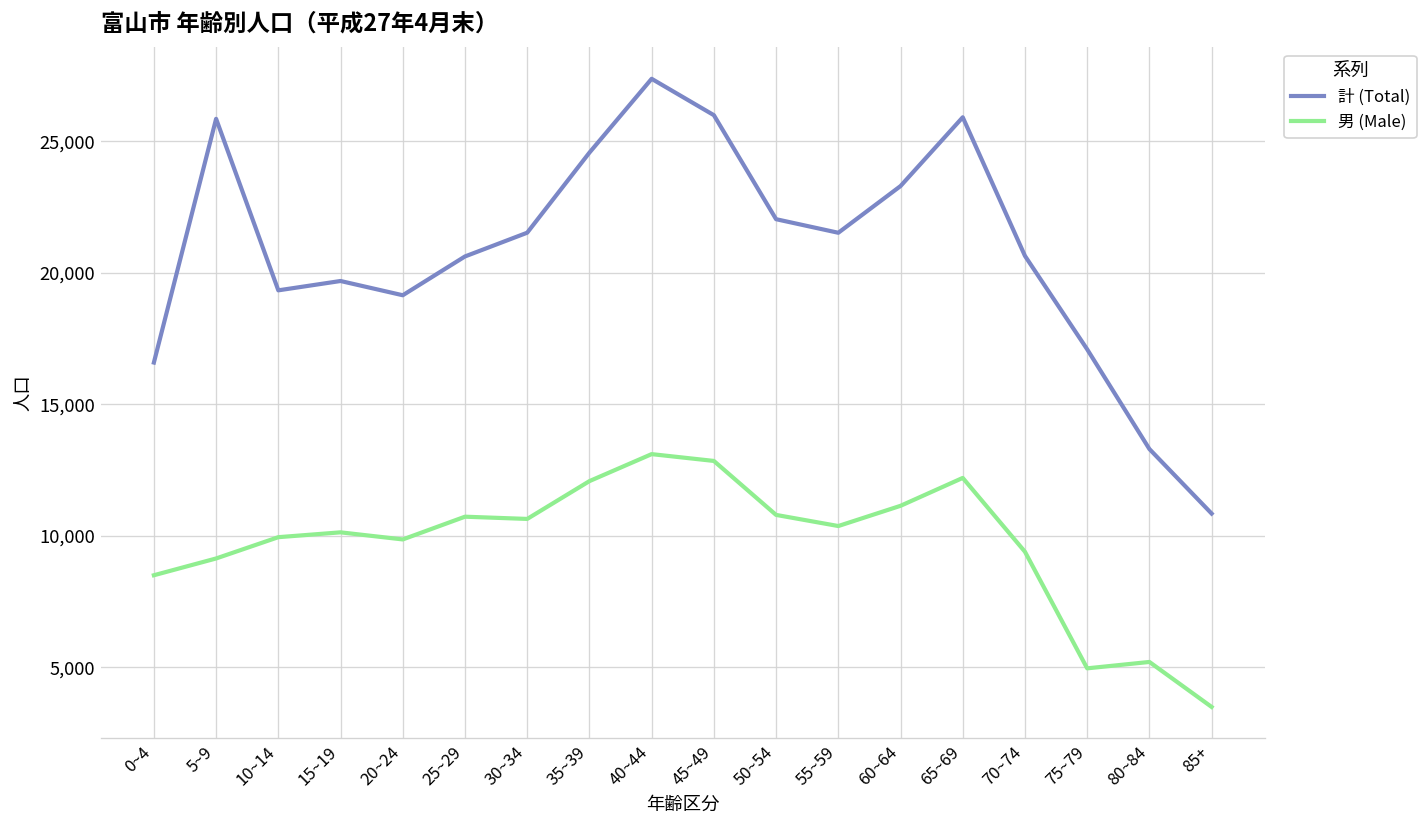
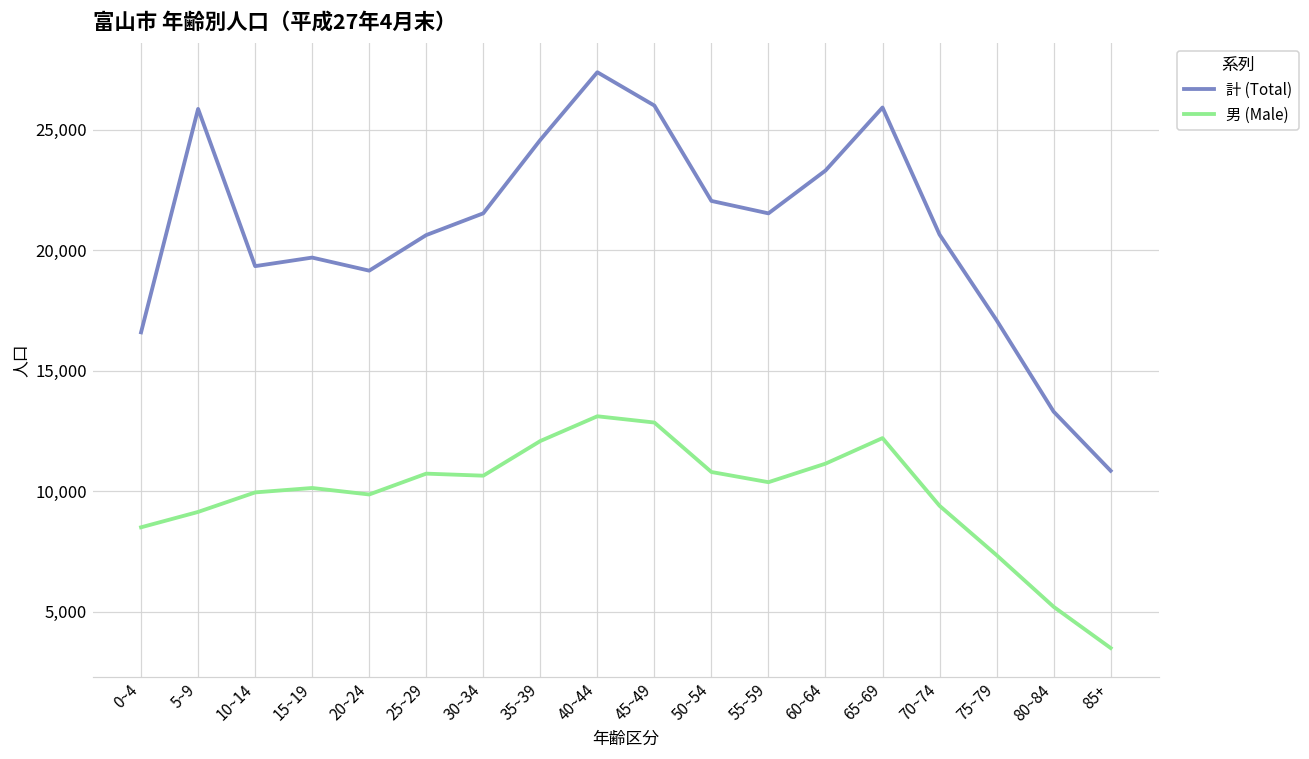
  {
    "計 (Total)": {
      "0~4": "16,600",
      "5~9": "25,900",
      "10~14": "19,300",
      "15~19": "19,700",
      "20~24": "19,100",
      "25~29": "20,600",
      "30~34": "21,500",
      "35~39": "24,600",
      "40~44": "27,400",
      "45~49": "26,000",
      "50~54": "22,000",
      "55~59": "21,500",
      "60~64": "23,300",
      "65~69": "25,900",
      "70~74": "20,600",
      "75~79": "17,100",
      "80~84": "13,300",
      "85+": "10,800"
    },
    "男 (Male)": {
      "0~4": "8,500",
      "5~9": "9,100",
      "10~14": "9,900",
      "15~19": "10,100",
      "20~24": "9,900",
      "25~29": "10,700",
      "30~34": "10,600",
      "35~39": "12,100",
      "40~44": "13,100",
      "45~49": "12,800",
      "50~54": "10,800",
      "55~59": "10,400",
      "60~64": "11,100",
      "65~69": "12,200",
      "70~74": "9,400",
-     "75~79": "5,000",
+     "75~79": "7,300",
      "80~84": "5,200",
      "85+": "3,500"
    }
  }
